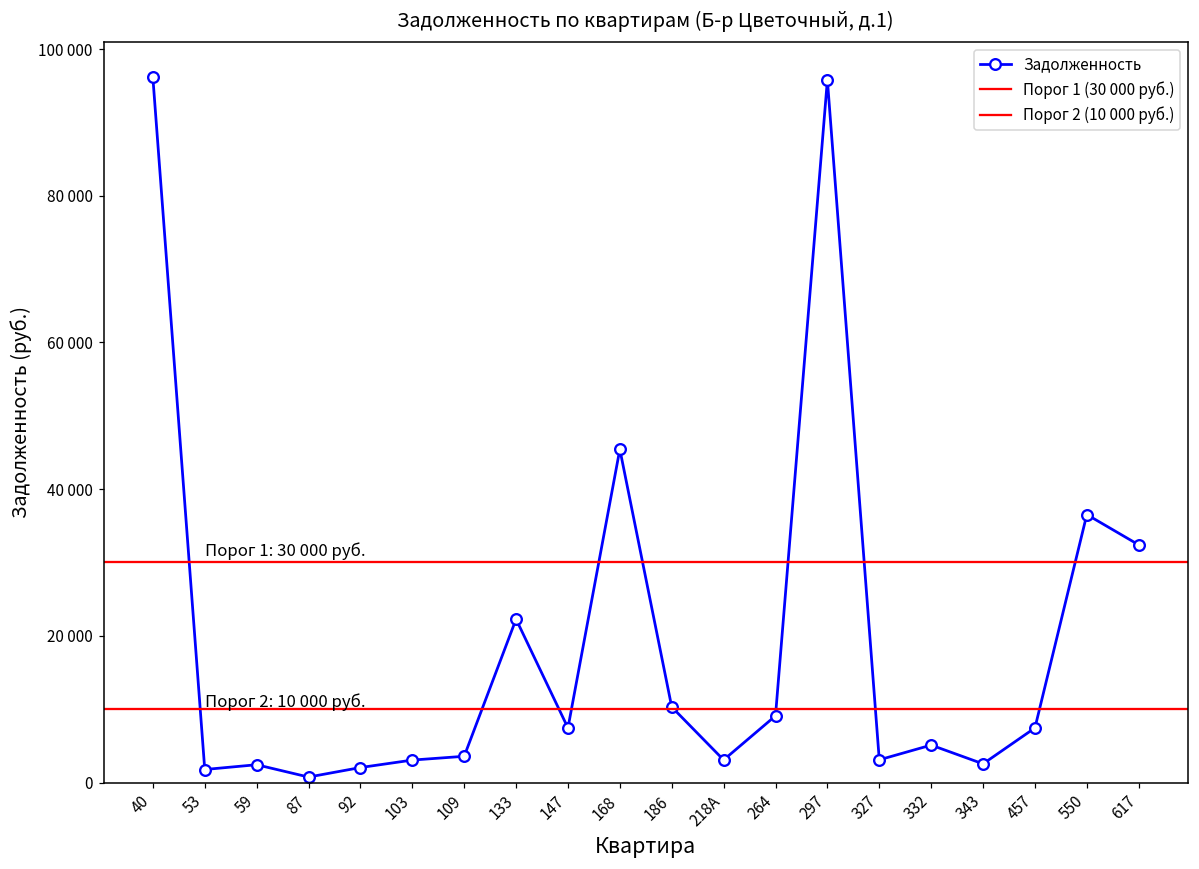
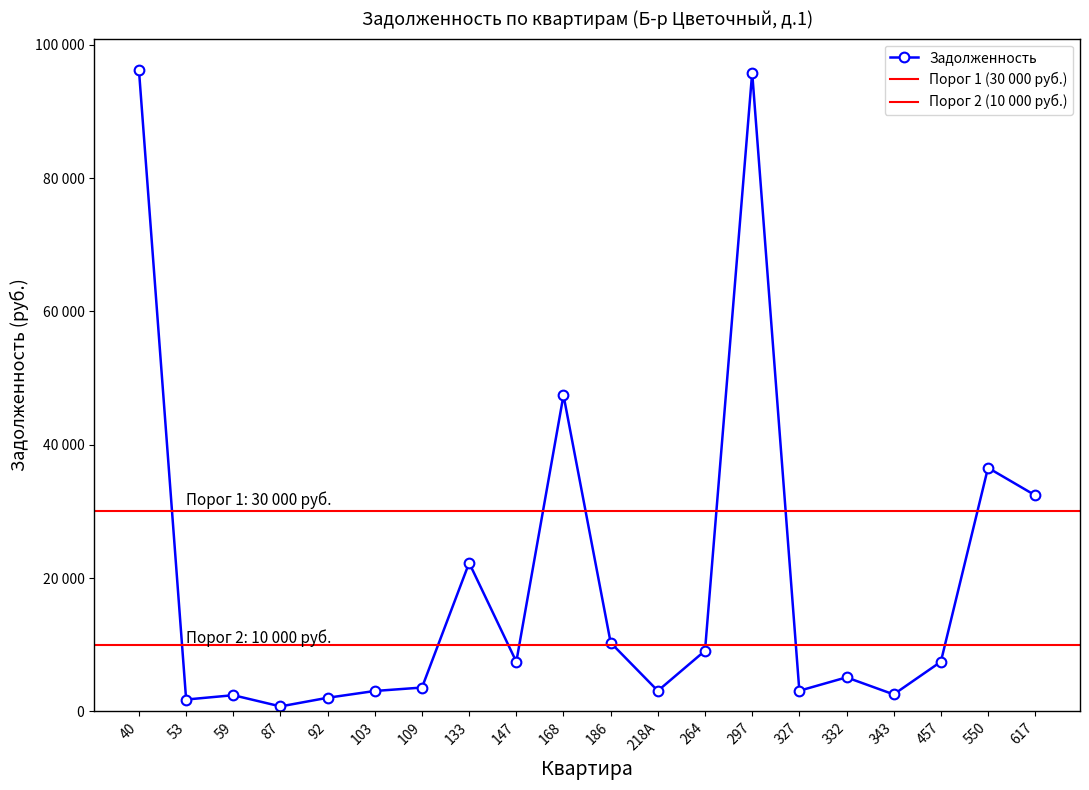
  {
    "40": 96000,
    "53": 2000,
    "59": 2000,
    "87": 1000,
    "92": 2000,
    "103": 3000,
    "109": 4000,
    "133": 22000,
    "147": 7000,
-   "168": 45000,
+   "168": 47000,
    "186": 10000,
    "218А": 3000,
    "264": 9000,
    "297": 96000,
    "327": 3000,
    "332": 5000,
    "343": 3000,
    "457": 7000,
    "550": 37000,
    "617": 32000
  }
